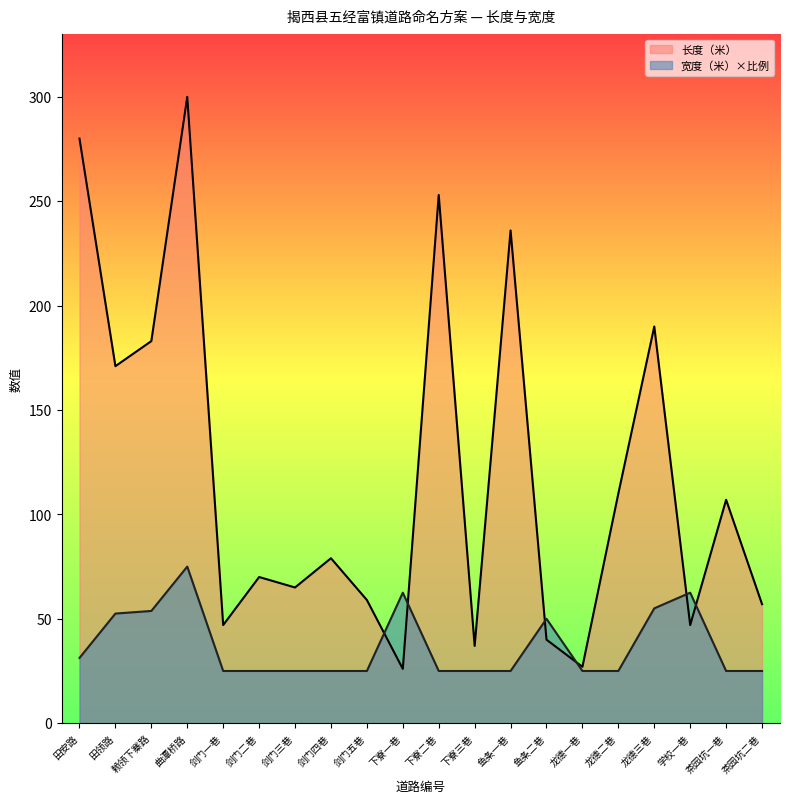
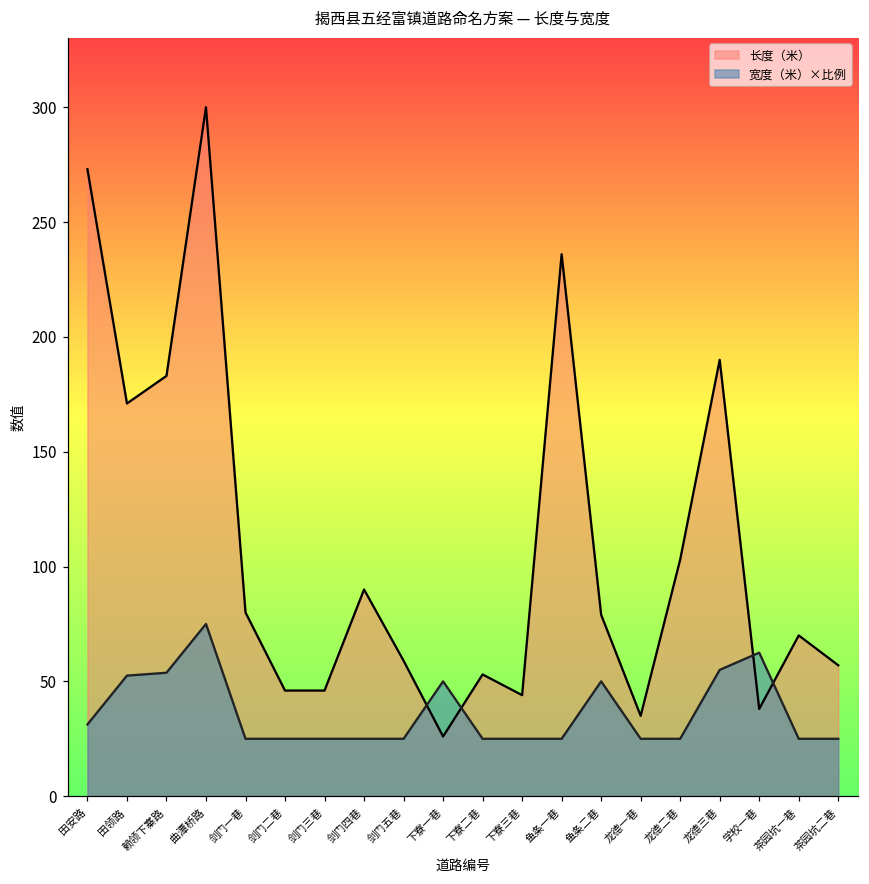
  {
    "长度（米）": {
-     "田安路": 280,
+     "田安路": 273,
      "田领路": 171,
      "赖领下寨路": 183,
      "曲潭桥路": 300,
-     "剑门一巷": 47,
-     "剑门二巷": 70,
-     "剑门三巷": 65,
-     "剑门四巷": 79,
+     "剑门一巷": 80,
+     "剑门二巷": 46,
+     "剑门三巷": 46,
+     "剑门四巷": 90,
      "剑门五巷": 59,
      "下寮一巷": 26,
-     "下寮二巷": 253,
-     "下寮三巷": 37,
+     "下寮二巷": 53,
+     "下寮三巷": 44,
      "鱼条一巷": 236,
-     "鱼条二巷": 40,
-     "龙德一巷": 27,
-     "龙德二巷": 110,
+     "鱼条二巷": 79,
+     "龙德一巷": 35,
+     "龙德二巷": 103,
      "龙德三巷": 190,
-     "学校一巷": 47,
-     "茶园坑一巷": 107,
+     "学校一巷": 38,
+     "茶园坑一巷": 70,
      "茶园坑二巷": 57
    },
    "宽度（米）×比例": {
      "田安路": 31,
      "田领路": 53,
      "赖领下寨路": 54,
      "曲潭桥路": 75,
      "剑门一巷": 25,
      "剑门二巷": 25,
      "剑门三巷": 25,
      "剑门四巷": 25,
      "剑门五巷": 25,
-     "下寮一巷": 63,
+     "下寮一巷": 50,
      "下寮二巷": 25,
      "下寮三巷": 25,
      "鱼条一巷": 25,
      "鱼条二巷": 50,
      "龙德一巷": 25,
      "龙德二巷": 25,
      "龙德三巷": 55,
      "学校一巷": 63,
      "茶园坑一巷": 25,
      "茶园坑二巷": 25
    }
  }
